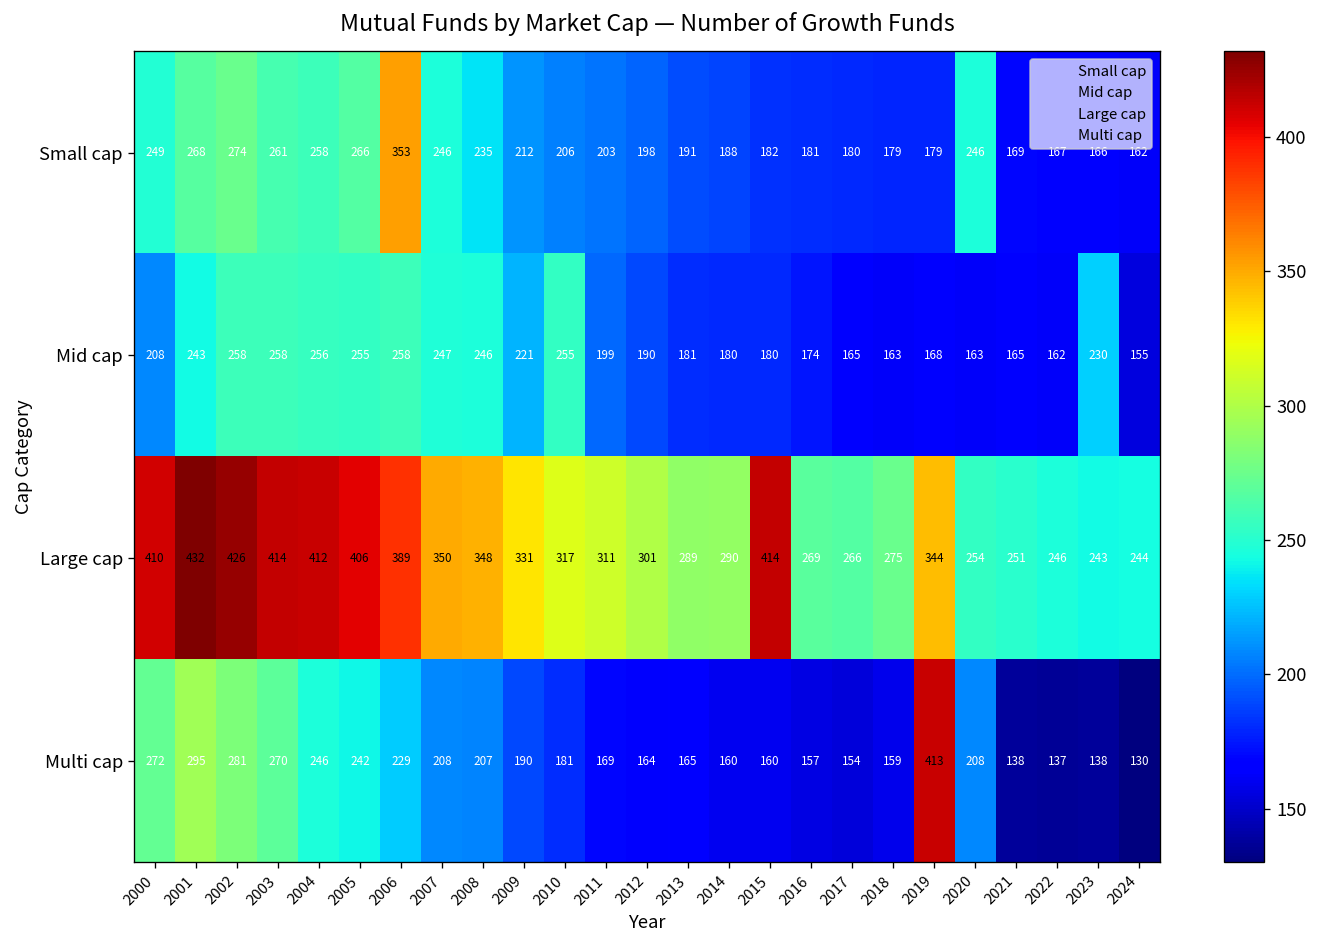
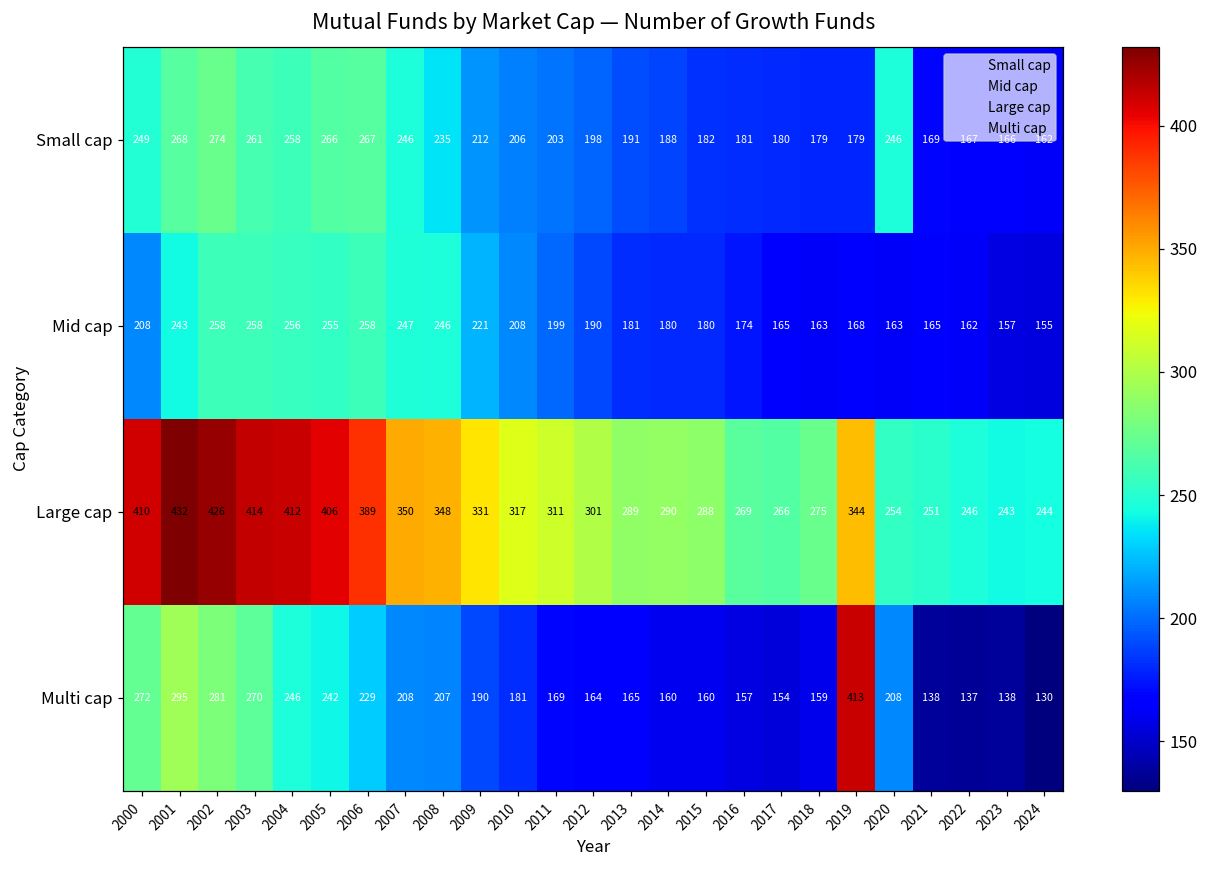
  {
    "Small cap": {
      "2000": 249,
      "2001": 268,
      "2002": 274,
      "2003": 261,
      "2004": 258,
      "2005": 266,
-     "2006": 353,
+     "2006": 267,
      "2007": 246,
      "2008": 235,
      "2009": 212,
      "2010": 206,
      "2011": 203,
      "2012": 198,
      "2013": 191,
      "2014": 188,
      "2015": 182,
      "2016": 181,
      "2017": 180,
      "2018": 179,
      "2019": 179,
      "2020": 246,
      "2021": 169
    },
    "Mid cap": {
      "2000": 208,
      "2001": 243,
      "2002": 258,
      "2003": 258,
      "2004": 256,
      "2005": 255,
      "2006": 258,
      "2007": 247,
      "2008": 246,
      "2009": 221,
-     "2010": 255,
+     "2010": 208,
      "2011": 199,
      "2012": 190,
      "2013": 181,
      "2014": 180,
      "2015": 180,
      "2016": 174,
      "2017": 165,
      "2018": 163,
      "2019": 168,
      "2020": 163,
      "2021": 165,
      "2022": 162,
-     "2023": 230,
+     "2023": 157,
      "2024": 155
    },
    "Large cap": {
      "2000": 410,
      "2001": 432,
      "2002": 426,
      "2003": 414,
      "2004": 412,
      "2005": 406,
      "2006": 389,
      "2007": 350,
      "2008": 348,
      "2009": 331,
      "2010": 317,
      "2011": 311,
      "2012": 301,
      "2013": 289,
      "2014": 290,
-     "2015": 414,
+     "2015": 288,
      "2016": 269,
      "2017": 266,
      "2018": 275,
      "2019": 344,
      "2020": 254,
      "2021": 251,
      "2022": 246,
      "2023": 243,
      "2024": 244
    },
    "Multi cap": {
      "2000": 272,
      "2001": 295,
      "2002": 281,
      "2003": 270,
      "2004": 246,
      "2005": 242,
      "2006": 229,
      "2007": 208,
      "2008": 207,
      "2009": 190,
      "2010": 181,
      "2011": 169,
      "2012": 164,
      "2013": 165,
      "2014": 160,
      "2015": 160,
      "2016": 157,
      "2017": 154,
      "2018": 159,
      "2019": 413,
      "2020": 208,
      "2021": 138,
      "2022": 137,
      "2023": 138,
      "2024": 130
    }
  }
